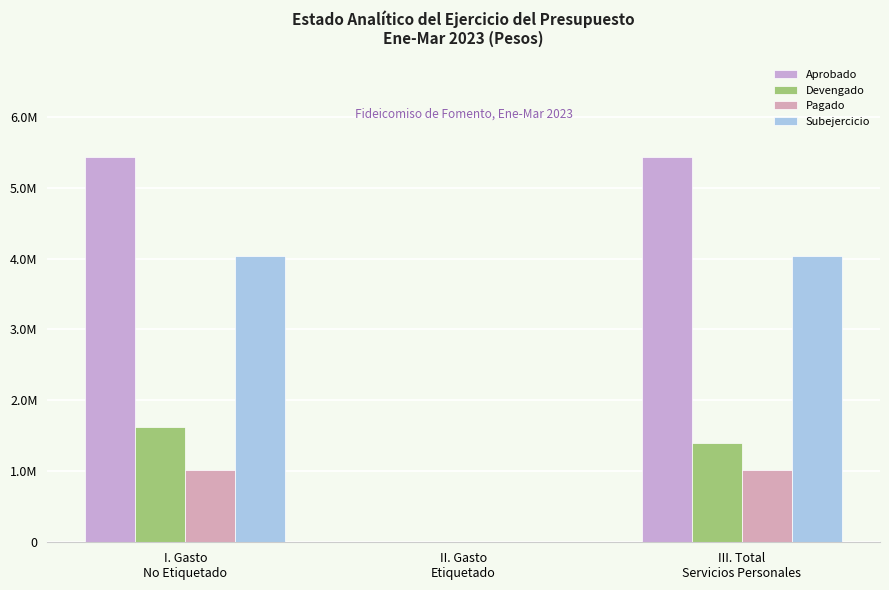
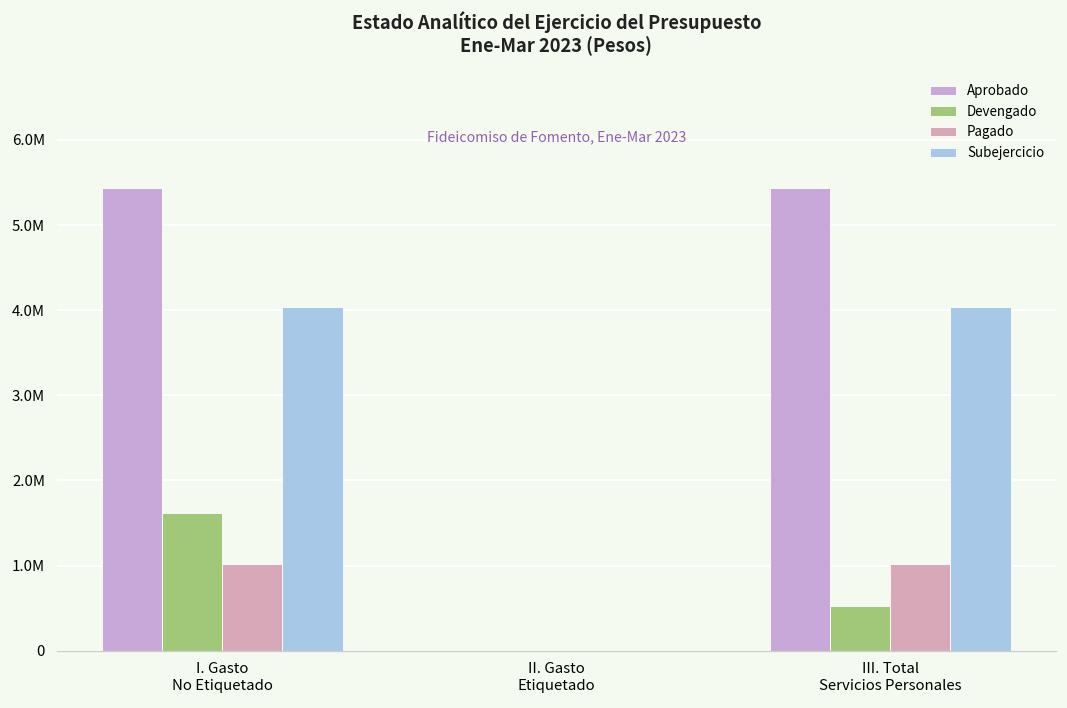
  {
    "Devengado": {
      "I. Gasto No Etiquetado": 1600000,
      "II. Gasto Etiquetado": 0,
-     "III. Total Servicios Personales": 1400000
+     "III. Total Servicios Personales": 500000
    }
  }
